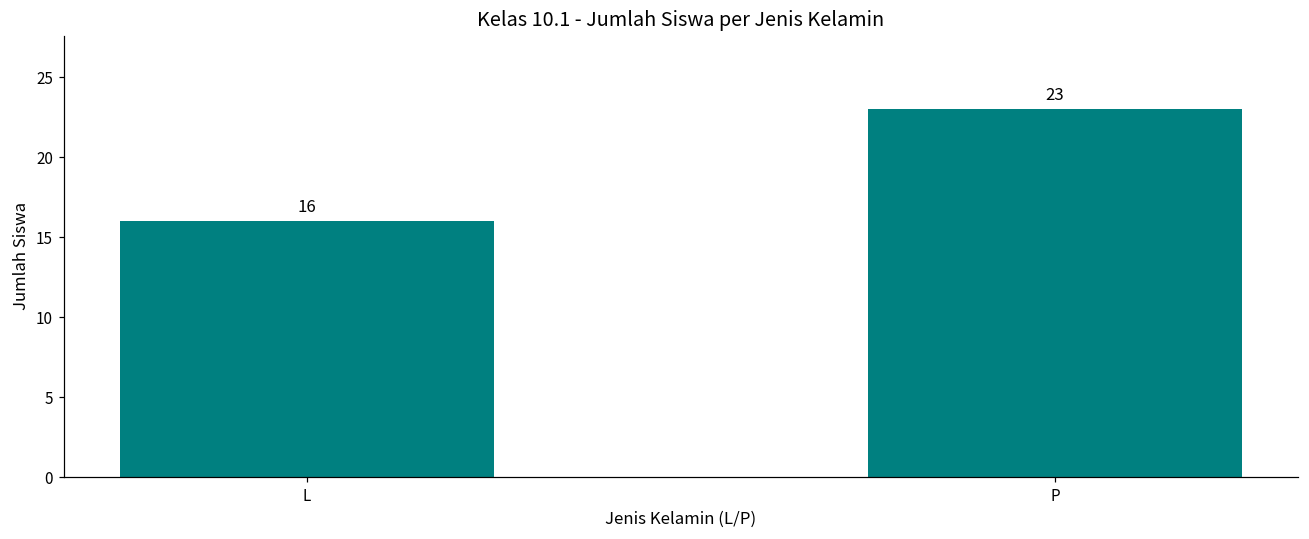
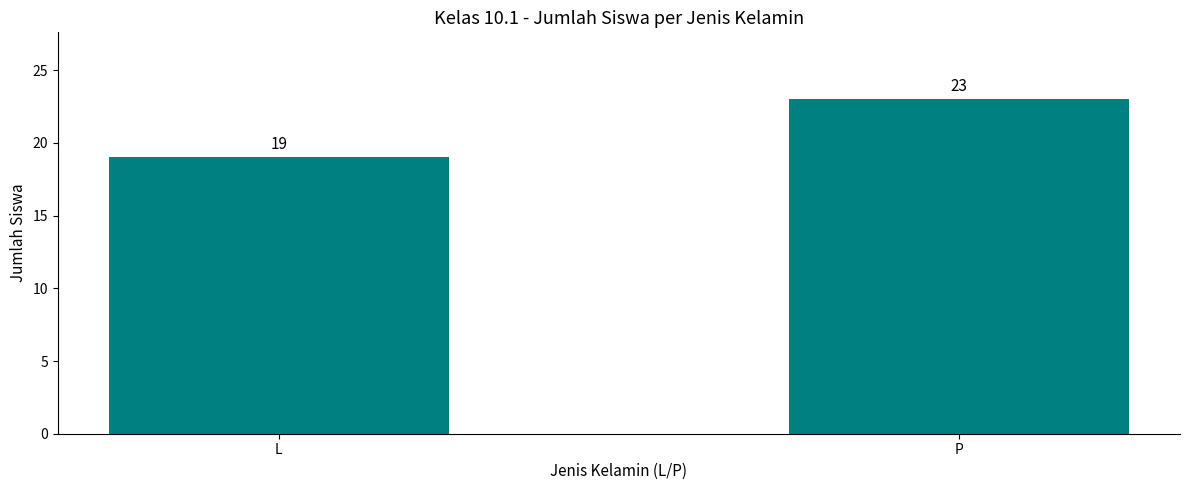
  {
-   "L": 16,
+   "L": 19,
    "P": 23
  }
